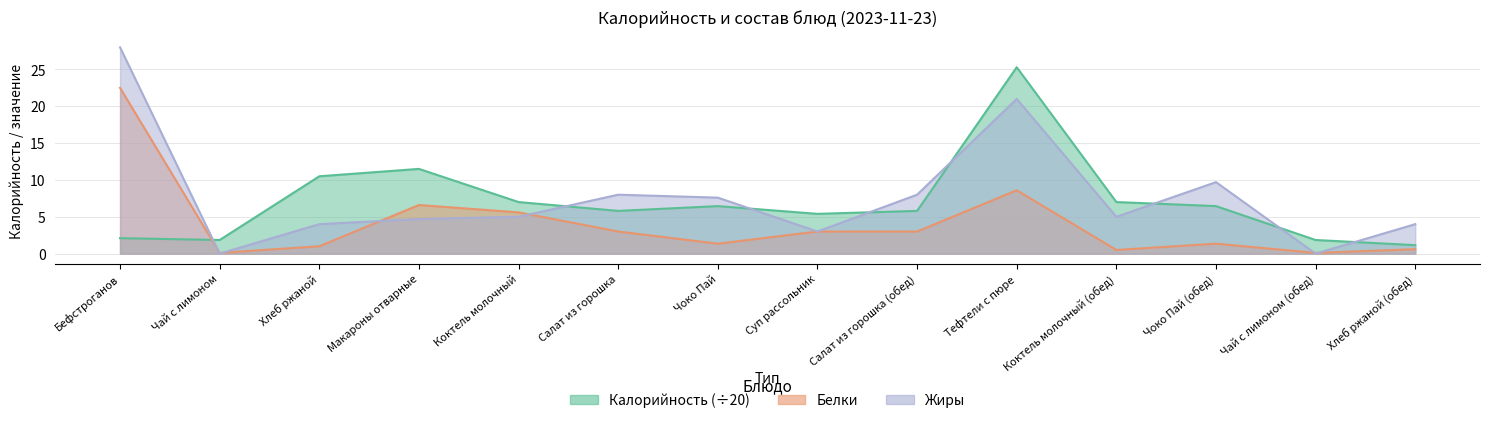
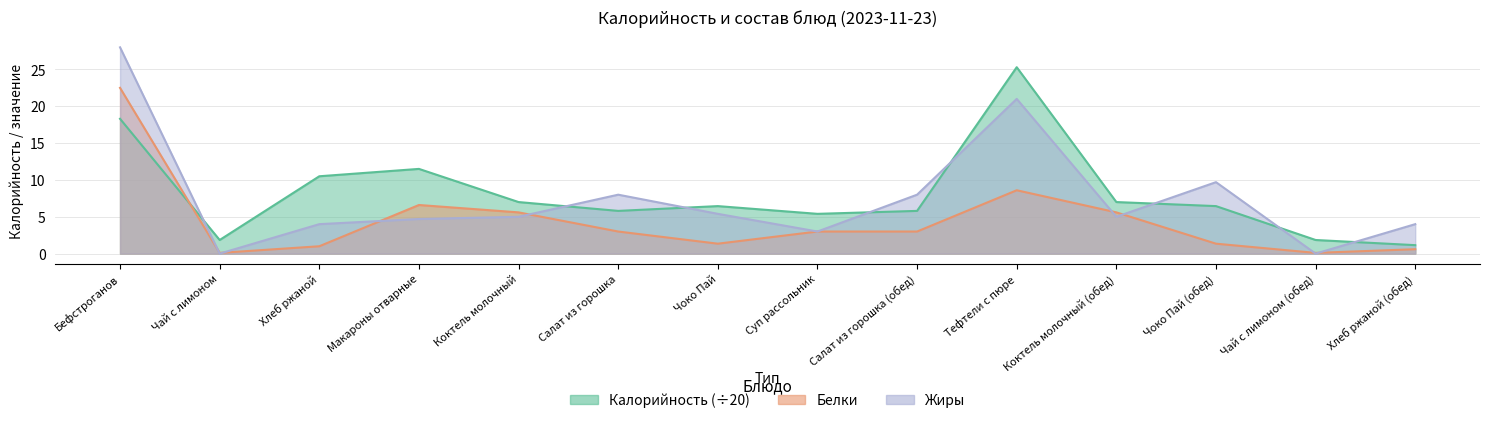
  {
    "Калорийность (÷20)": {
-     "Бефстроганов": 2,
+     "Бефстроганов": 18,
      "Чай с лимоном": 2,
      "Хлеб ржаной": 11,
      "Макароны отварные": 12,
      "Коктель молочный": 7,
      "Салат из горошка": 6,
      "Чоко Пай": 6,
      "Суп рассольник": 5,
      "Салат из горошка (обед)": 6,
      "Тефтели с пюре": 25,
      "Коктель молочный (обед)": 7,
      "Чоко Пай (обед)": 6,
      "Чай с лимоном (обед)": 2,
      "Хлеб ржаной (обед)": 1
    },
    "Белки": {
      "Бефстроганов": 23,
      "Хлеб ржаной": 1,
      "Макароны отварные": 7,
      "Коктель молочный": 6,
      "Салат из горошка": 3,
      "Чоко Пай": 1,
      "Салат из горошка (обед)": 3,
      "Тефтели с пюре": 9,
-     "Коктель молочный (обед)": 1,
+     "Коктель молочный (обед)": 6,
      "Чоко Пай (обед)": 1,
      "Хлеб ржаной (обед)": 1
    },
    "Жиры": {
      "Бефстроганов": 28,
      "Хлеб ржаной": 4,
      "Макароны отварные": 5,
      "Коктель молочный": 5,
      "Салат из горошка": 8,
-     "Чоко Пай": 8,
+     "Чоко Пай": 5,
      "Салат из горошка (обед)": 8,
      "Тефтели с пюре": 21,
      "Коктель молочный (обед)": 5,
      "Чоко Пай (обед)": 10,
      "Хлеб ржаной (обед)": 4
    }
  }
